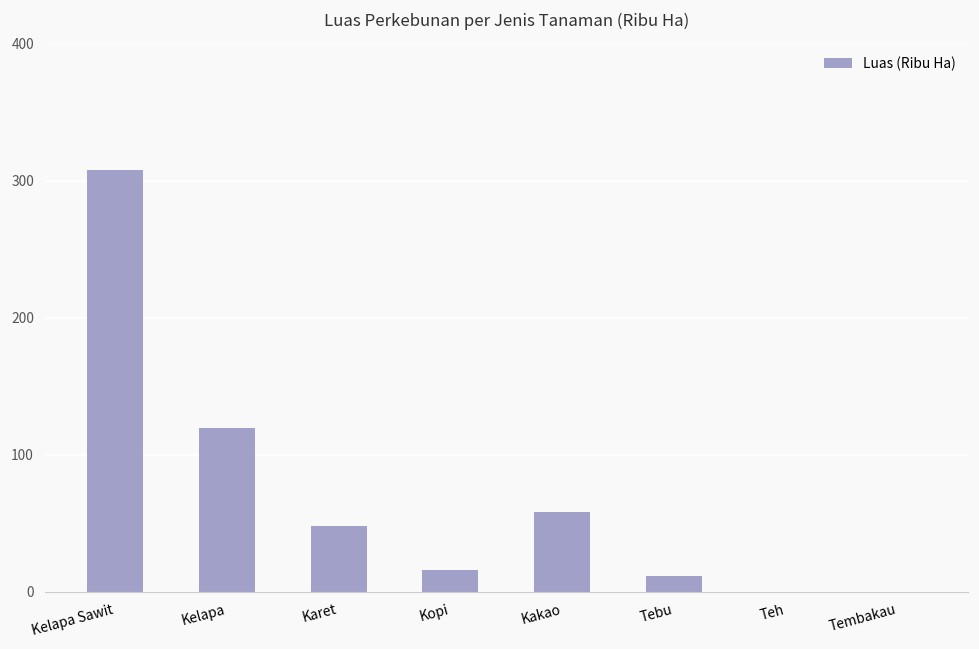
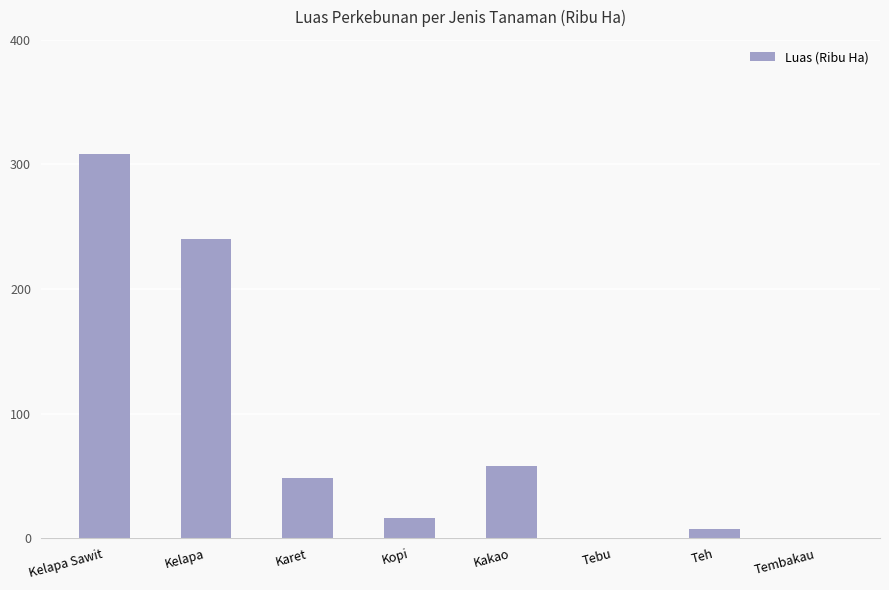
  {
    "Kelapa Sawit": 308,
-   "Kelapa": 120,
+   "Kelapa": 240,
    "Karet": 48,
    "Kopi": 16,
    "Kakao": 58,
-   "Tebu": 12,
-   "Teh": 0,
+   "Tebu": 1,
+   "Teh": 7,
    "Tembakau": 0
  }
